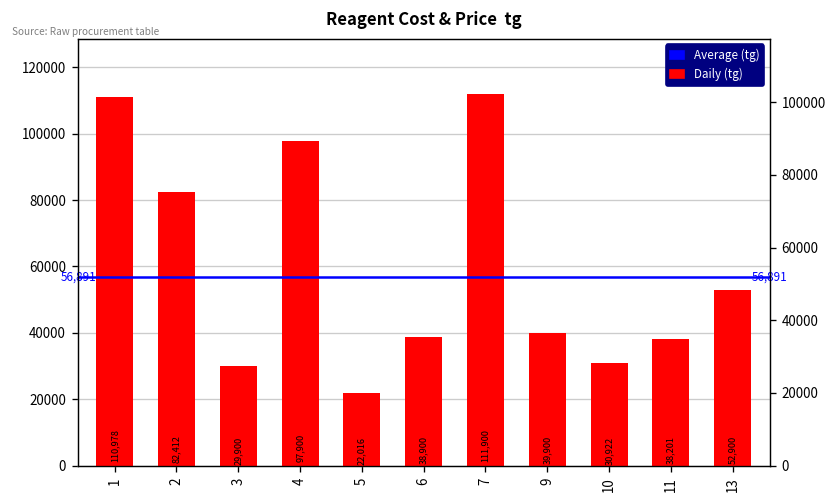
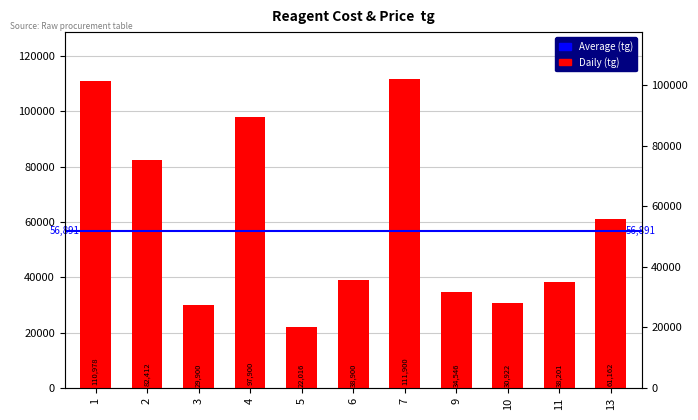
  {
    "1": "110,978",
    "2": "82,412",
    "3": "29,900",
    "4": "97,900",
    "5": "22,016",
    "6": "38,900",
    "7": "111,900",
-   "9": "39,900",
+   "9": "34,546",
    "10": "30,922",
    "11": "38,201",
-   "13": "52,900"
+   "13": "61,162"
  }
